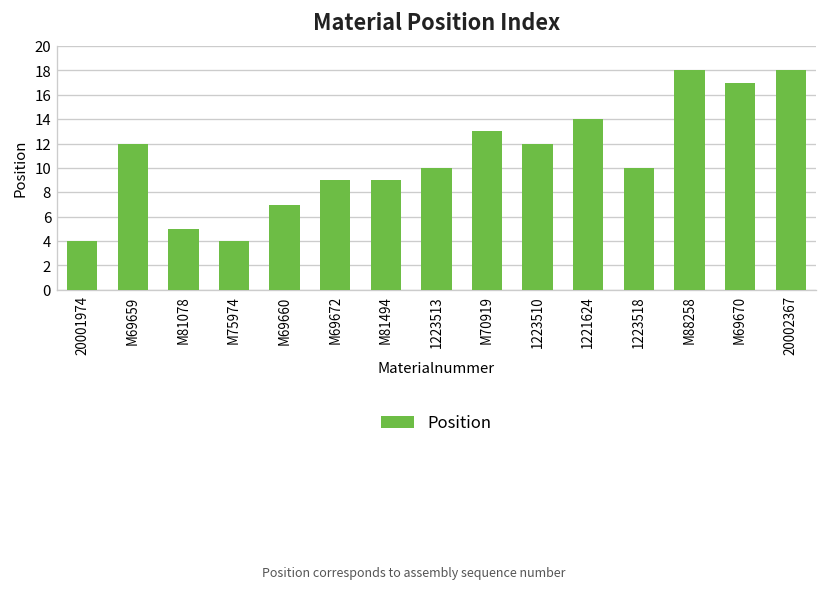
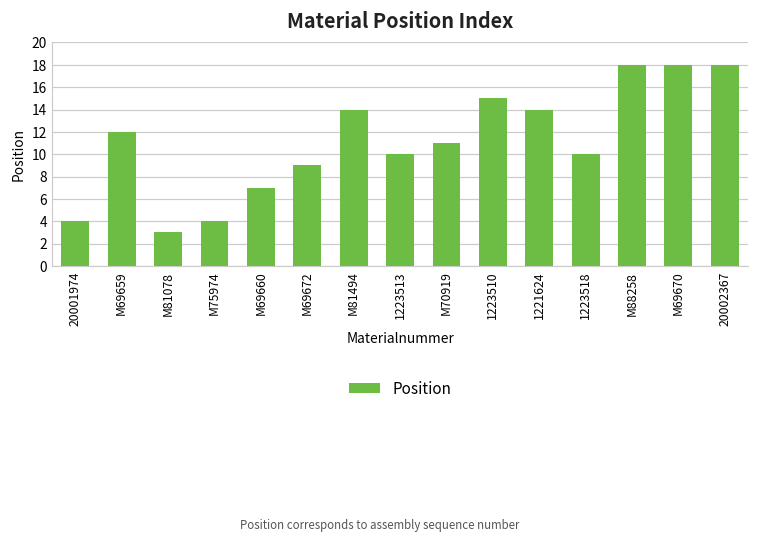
  {
    "20001974": 4,
    "M69659": 12,
-   "M81078": 5,
+   "M81078": 3,
    "M75974": 4,
    "M69660": 7,
    "M69672": 9,
-   "M81494": 9,
+   "M81494": 14,
    "1223513": 10,
-   "M70919": 13,
-   "1223510": 12,
+   "M70919": 11,
+   "1223510": 15,
    "1221624": 14,
    "1223518": 10,
    "M88258": 18,
-   "M69670": 17,
+   "M69670": 18,
    "20002367": 18
  }
